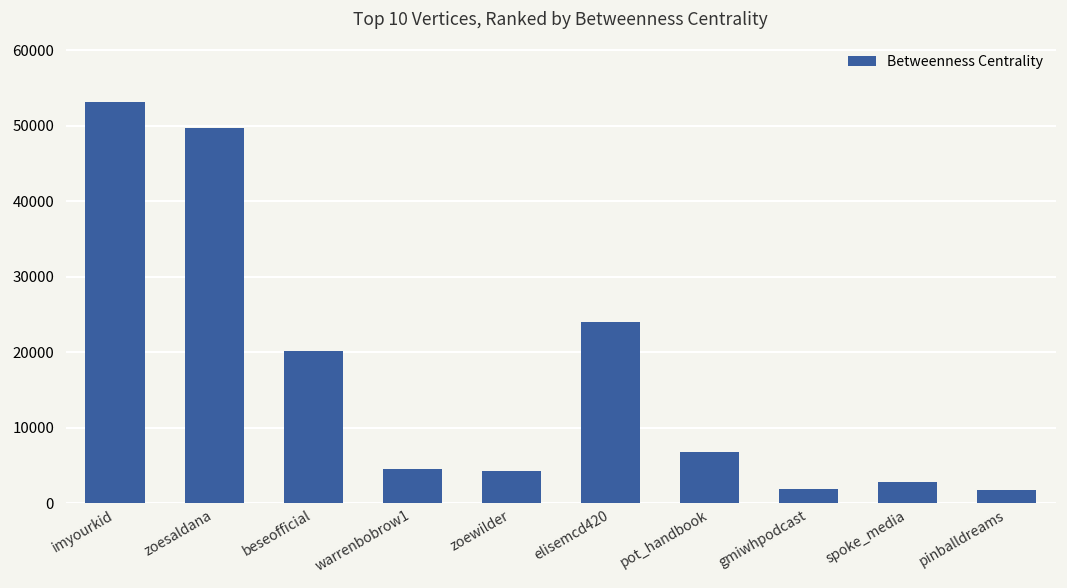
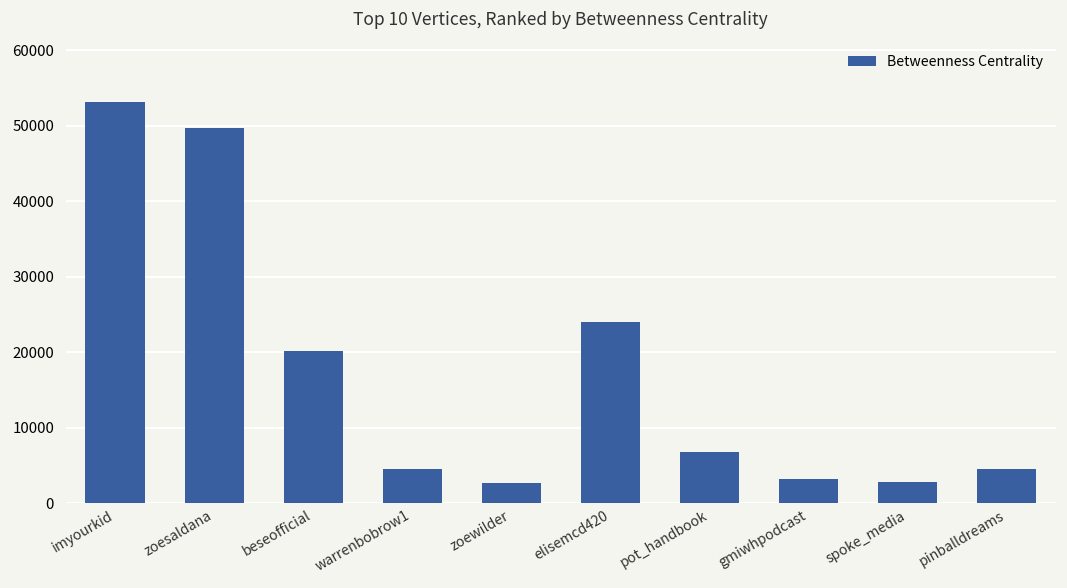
  {
    "imyourkid": 53000,
    "zoesaldana": 50000,
    "beseofficial": 20000,
    "warrenbobrow1": 5000,
-   "zoewilder": 4000,
+   "zoewilder": 3000,
    "elisemcd420": 24000,
    "pot_handbook": 7000,
-   "gmiwhpodcast": 2000,
+   "gmiwhpodcast": 3000,
    "spoke_media": 3000,
-   "pinballdreams": 2000
+   "pinballdreams": 4000
  }
